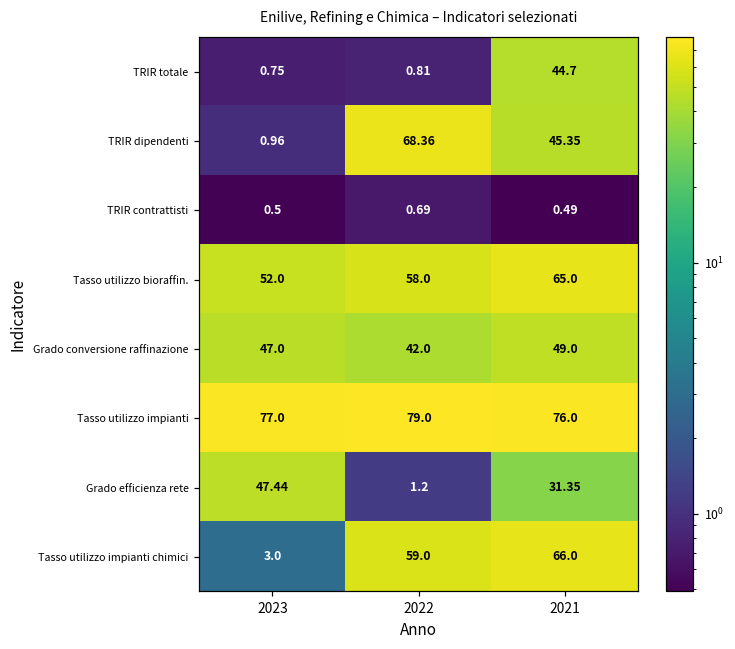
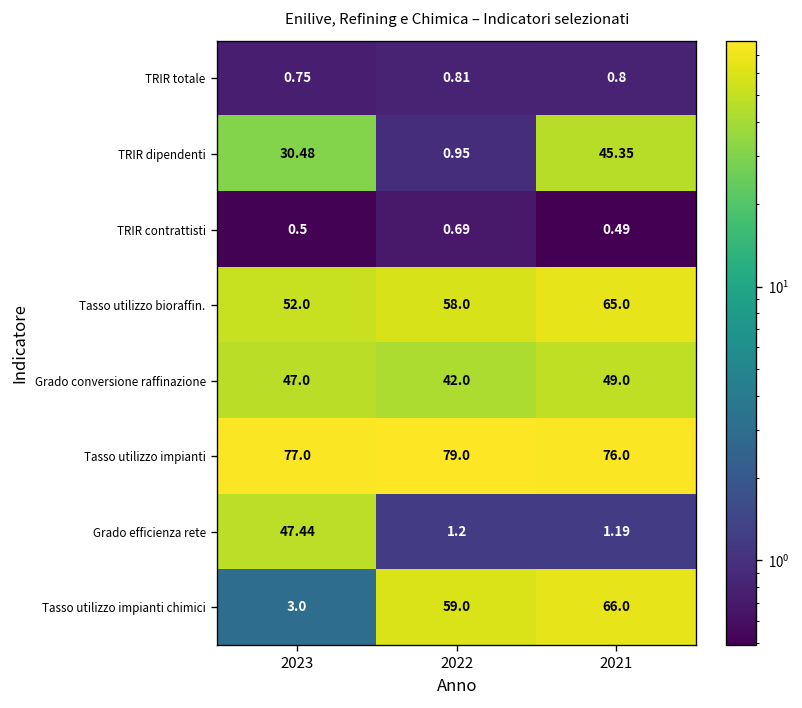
  {
    "TRIR totale": {
      "2023": 0.75,
      "2022": 0.81,
-     "2021": 44.7
+     "2021": 0.8
    },
    "TRIR dipendenti": {
-     "2023": 0.96,
-     "2022": 68.36,
+     "2023": 30.48,
+     "2022": 0.95,
      "2021": 45.35
    },
    "TRIR contrattisti": {
      "2023": 0.5,
      "2022": 0.69,
      "2021": 0.49
    },
    "Tasso utilizzo bioraffin.": {
      "2023": 52.0,
      "2022": 58.0,
      "2021": 65.0
    },
    "Grado conversione raffinazione": {
      "2023": 47.0,
      "2022": 42.0,
      "2021": 49.0
    },
    "Tasso utilizzo impianti": {
      "2023": 77.0,
      "2022": 79.0,
      "2021": 76.0
    },
    "Grado efficienza rete": {
      "2023": 47.44,
      "2022": 1.2,
-     "2021": 31.35
+     "2021": 1.19
    },
    "Tasso utilizzo impianti chimici": {
      "2023": 3.0,
      "2022": 59.0,
      "2021": 66.0
    }
  }
